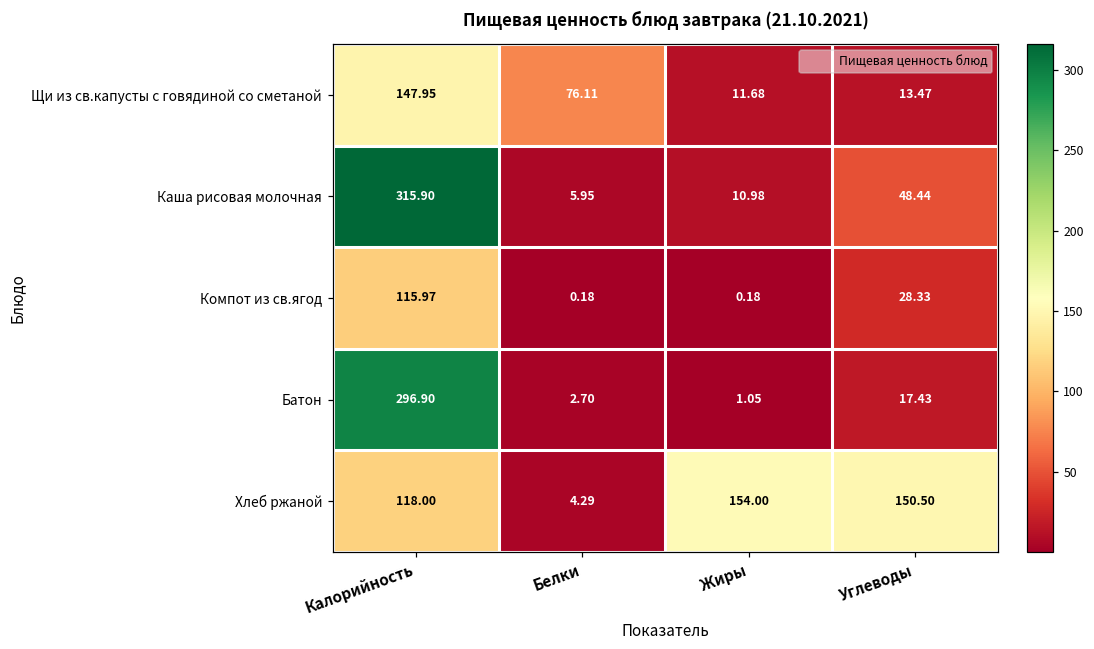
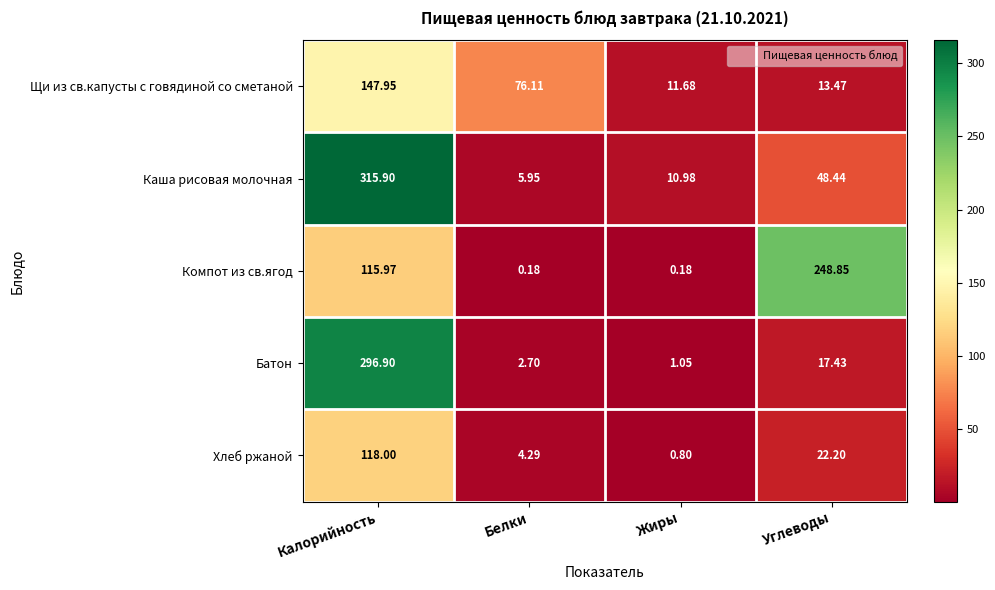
  {
    "Щи из св.капусты с говядиной со сметаной": {
      "Калорийность": 147.95,
      "Белки": 76.11,
      "Жиры": 11.68,
      "Углеводы": 13.47
    },
    "Каша рисовая молочная": {
      "Калорийность": 315.90,
      "Белки": 5.95,
      "Жиры": 10.98,
      "Углеводы": 48.44
    },
    "Компот из св.ягод": {
      "Калорийность": 115.97,
      "Белки": 0.18,
      "Жиры": 0.18,
-     "Углеводы": 28.33
+     "Углеводы": 248.85
    },
    "Батон": {
      "Калорийность": 296.90,
      "Белки": 2.70,
      "Жиры": 1.05,
      "Углеводы": 17.43
    },
    "Хлеб ржаной": {
      "Калорийность": 118.00,
      "Белки": 4.29,
-     "Жиры": 154.00,
-     "Углеводы": 150.50
+     "Жиры": 0.80,
+     "Углеводы": 22.20
    }
  }
